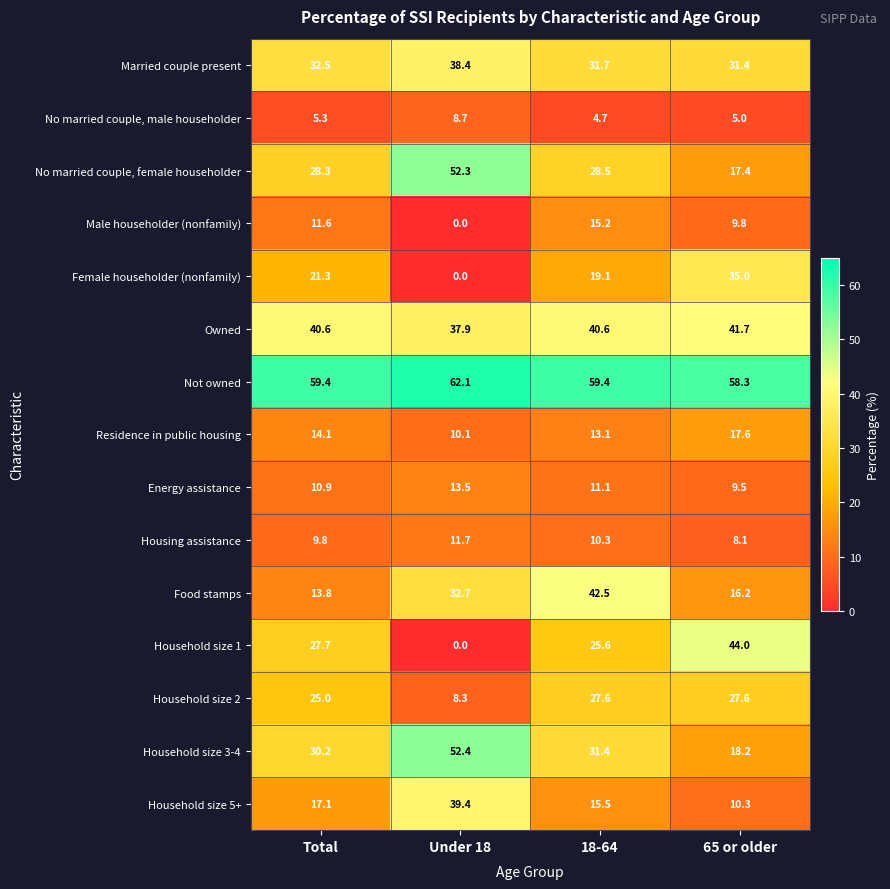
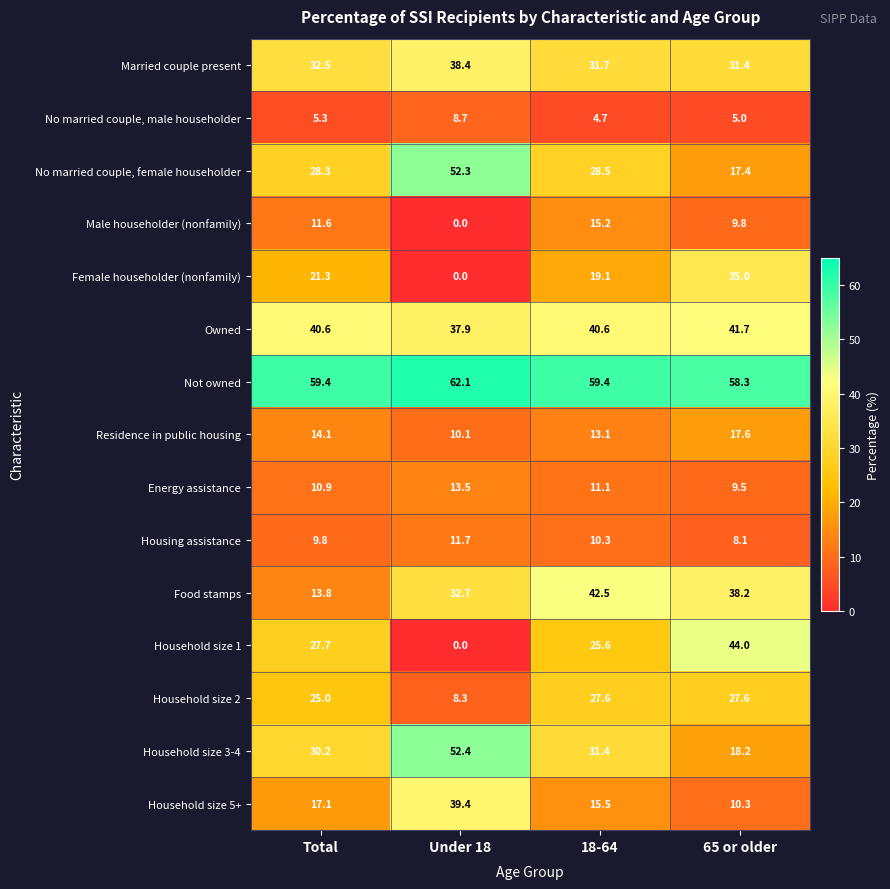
  {
    "Married couple present": {
      "Total": 32.5,
      "Under 18": 38.4,
      "18-64": 31.7,
      "65 or older": 31.4
    },
    "No married couple, male householder": {
      "Total": 5.3,
      "Under 18": 8.7,
      "18-64": 4.7,
      "65 or older": 5.0
    },
    "No married couple, female householder": {
      "Total": 28.3,
      "Under 18": 52.3,
      "18-64": 28.5,
      "65 or older": 17.4
    },
    "Male householder (nonfamily)": {
      "Total": 11.6,
      "Under 18": 0.0,
      "18-64": 15.2,
      "65 or older": 9.8
    },
    "Female householder (nonfamily)": {
      "Total": 21.3,
      "Under 18": 0.0,
      "18-64": 19.1,
      "65 or older": 35.0
    },
    "Owned": {
      "Total": 40.6,
      "Under 18": 37.9,
      "18-64": 40.6,
      "65 or older": 41.7
    },
    "Not owned": {
      "Total": 59.4,
      "Under 18": 62.1,
      "18-64": 59.4,
      "65 or older": 58.3
    },
    "Residence in public housing": {
      "Total": 14.1,
      "Under 18": 10.1,
      "18-64": 13.1,
      "65 or older": 17.6
    },
    "Energy assistance": {
      "Total": 10.9,
      "Under 18": 13.5,
      "18-64": 11.1,
      "65 or older": 9.5
    },
    "Housing assistance": {
      "Total": 9.8,
      "Under 18": 11.7,
      "18-64": 10.3,
      "65 or older": 8.1
    },
    "Food stamps": {
      "Total": 13.8,
      "Under 18": 32.7,
      "18-64": 42.5,
-     "65 or older": 16.2
+     "65 or older": 38.2
    },
    "Household size 1": {
      "Total": 27.7,
      "Under 18": 0.0,
      "18-64": 25.6,
      "65 or older": 44.0
    },
    "Household size 2": {
      "Total": 25.0,
      "Under 18": 8.3,
      "18-64": 27.6,
      "65 or older": 27.6
    },
    "Household size 3-4": {
      "Total": 30.2,
      "Under 18": 52.4,
      "18-64": 31.4,
      "65 or older": 18.2
    },
    "Household size 5+": {
      "Total": 17.1,
      "Under 18": 39.4,
      "18-64": 15.5,
      "65 or older": 10.3
    }
  }
